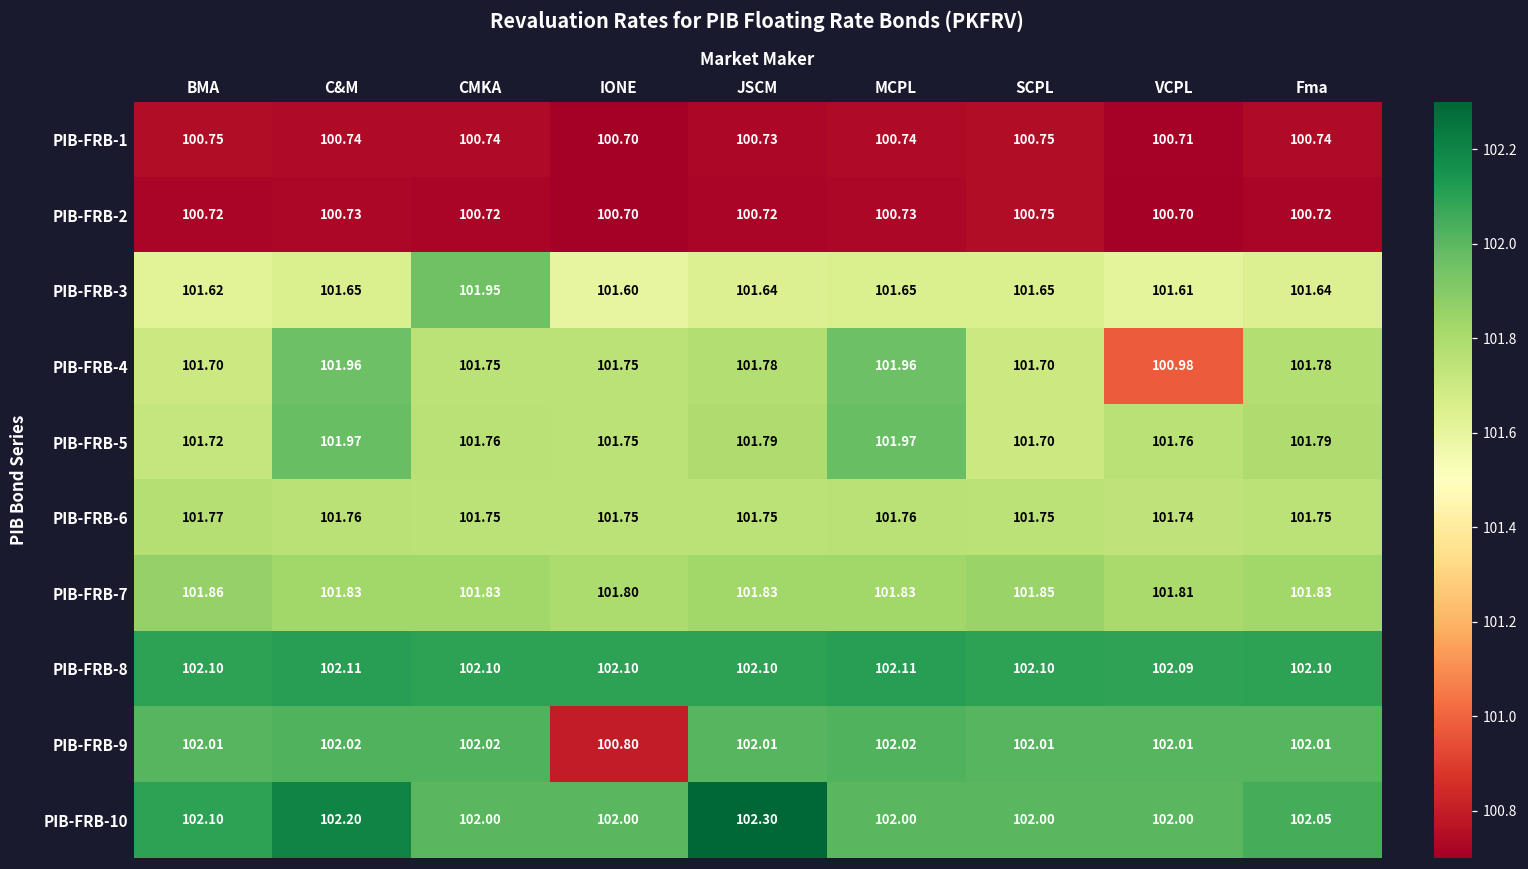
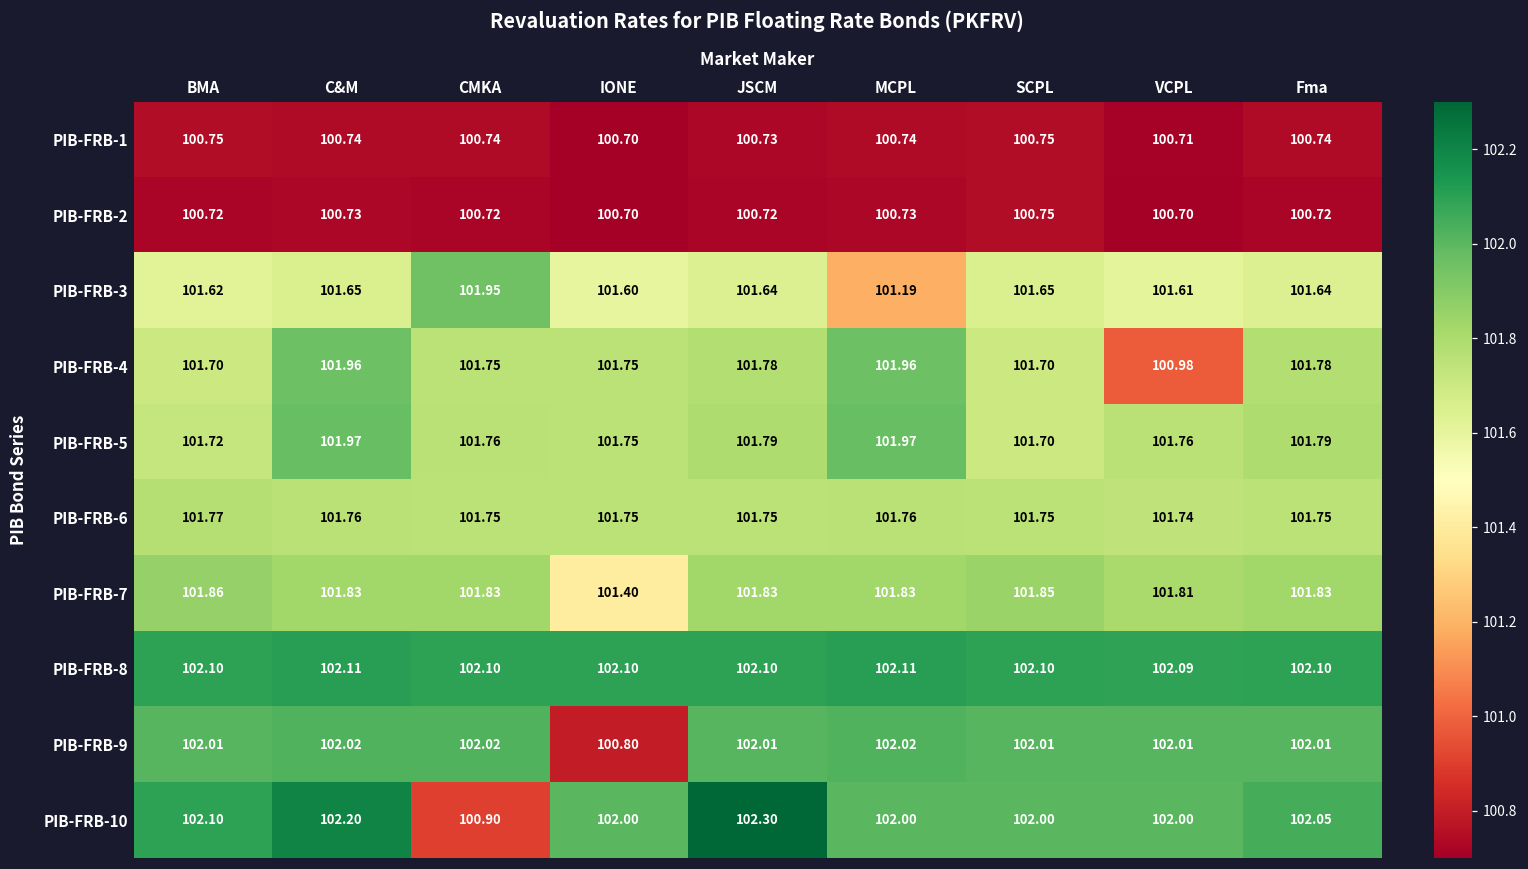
  {
    "PIB-FRB-1": {
      "BMA": 100.75,
      "C&M": 100.74,
      "CMKA": 100.74,
      "IONE": 100.70,
      "JSCM": 100.73,
      "MCPL": 100.74,
      "SCPL": 100.75,
      "VCPL": 100.71,
      "Fma": 100.74
    },
    "PIB-FRB-2": {
      "BMA": 100.72,
      "C&M": 100.73,
      "CMKA": 100.72,
      "IONE": 100.70,
      "JSCM": 100.72,
      "MCPL": 100.73,
      "SCPL": 100.75,
      "VCPL": 100.70,
      "Fma": 100.72
    },
    "PIB-FRB-3": {
      "BMA": 101.62,
      "C&M": 101.65,
      "CMKA": 101.95,
      "IONE": 101.60,
      "JSCM": 101.64,
-     "MCPL": 101.65,
+     "MCPL": 101.19,
      "SCPL": 101.65,
      "VCPL": 101.61,
      "Fma": 101.64
    },
    "PIB-FRB-4": {
      "BMA": 101.70,
      "C&M": 101.96,
      "CMKA": 101.75,
      "IONE": 101.75,
      "JSCM": 101.78,
      "MCPL": 101.96,
      "SCPL": 101.70,
      "VCPL": 100.98,
      "Fma": 101.78
    },
    "PIB-FRB-5": {
      "BMA": 101.72,
      "C&M": 101.97,
      "CMKA": 101.76,
      "IONE": 101.75,
      "JSCM": 101.79,
      "MCPL": 101.97,
      "SCPL": 101.70,
      "VCPL": 101.76,
      "Fma": 101.79
    },
    "PIB-FRB-6": {
      "BMA": 101.77,
      "C&M": 101.76,
      "CMKA": 101.75,
      "IONE": 101.75,
      "JSCM": 101.75,
      "MCPL": 101.76,
      "SCPL": 101.75,
      "VCPL": 101.74,
      "Fma": 101.75
    },
    "PIB-FRB-7": {
      "BMA": 101.86,
      "C&M": 101.83,
      "CMKA": 101.83,
-     "IONE": 101.80,
+     "IONE": 101.40,
      "JSCM": 101.83,
      "MCPL": 101.83,
      "SCPL": 101.85,
      "VCPL": 101.81,
      "Fma": 101.83
    },
    "PIB-FRB-8": {
      "BMA": 102.10,
      "C&M": 102.11,
      "CMKA": 102.10,
      "IONE": 102.10,
      "JSCM": 102.10,
      "MCPL": 102.11,
      "SCPL": 102.10,
      "VCPL": 102.09,
      "Fma": 102.10
    },
    "PIB-FRB-9": {
      "BMA": 102.01,
      "C&M": 102.02,
      "CMKA": 102.02,
      "IONE": 100.80,
      "JSCM": 102.01,
      "MCPL": 102.02,
      "SCPL": 102.01,
      "VCPL": 102.01,
      "Fma": 102.01
    },
    "PIB-FRB-10": {
      "BMA": 102.10,
      "C&M": 102.20,
-     "CMKA": 102.00,
+     "CMKA": 100.90,
      "IONE": 102.00,
      "JSCM": 102.30,
      "MCPL": 102.00,
      "SCPL": 102.00,
      "VCPL": 102.00,
      "Fma": 102.05
    }
  }
